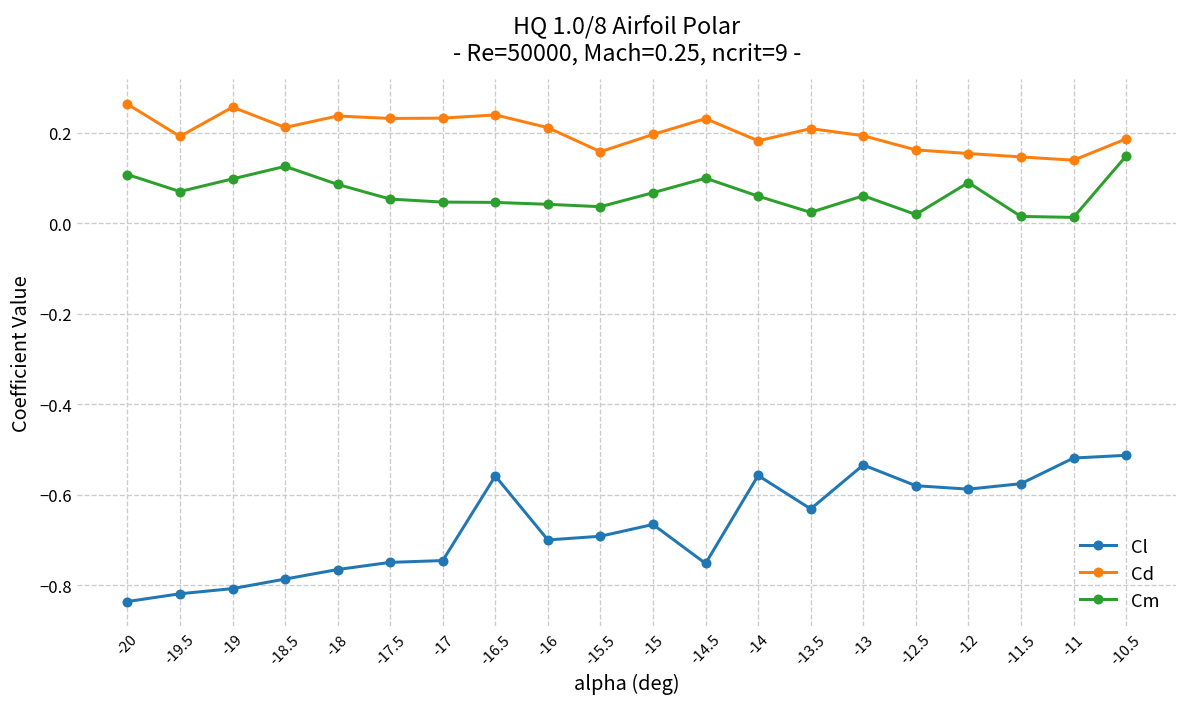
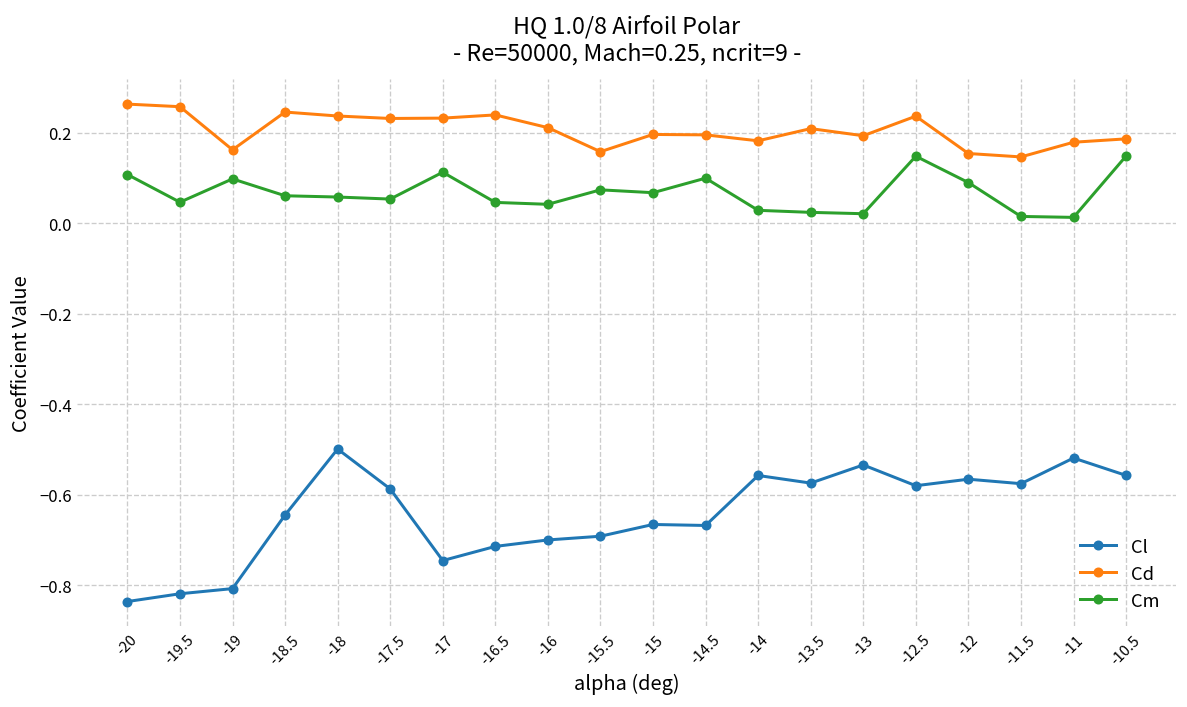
  {
    "Cl": {
      "-20": -0.84,
      "-19.5": -0.82,
      "-19": -0.81,
-     "-18.5": -0.79,
-     "-18": -0.77,
-     "-17.5": -0.75,
+     "-18.5": -0.64,
+     "-18": -0.50,
+     "-17.5": -0.59,
      "-17": -0.75,
-     "-16.5": -0.56,
+     "-16.5": -0.71,
      "-16": -0.70,
      "-15.5": -0.69,
      "-15": -0.67,
-     "-14.5": -0.75,
+     "-14.5": -0.67,
      "-14": -0.56,
-     "-13.5": -0.63,
+     "-13.5": -0.57,
      "-13": -0.53,
      "-12.5": -0.58,
-     "-12": -0.59,
+     "-12": -0.57,
      "-11.5": -0.58,
      "-11": -0.52,
-     "-10.5": -0.51
+     "-10.5": -0.56
    },
    "Cd": {
      "-20": 0.26,
-     "-19.5": 0.19,
-     "-19": 0.26,
-     "-18.5": 0.21,
+     "-19.5": 0.26,
+     "-19": 0.16,
+     "-18.5": 0.25,
      "-18": 0.24,
      "-17.5": 0.23,
      "-17": 0.23,
      "-16.5": 0.24,
      "-16": 0.21,
      "-15.5": 0.16,
      "-15": 0.20,
-     "-14.5": 0.23,
+     "-14.5": 0.20,
      "-14": 0.18,
      "-13.5": 0.21,
      "-13": 0.19,
-     "-12.5": 0.16,
+     "-12.5": 0.24,
      "-12": 0.15,
      "-11.5": 0.15,
-     "-11": 0.14,
+     "-11": 0.18,
      "-10.5": 0.19
    },
    "Cm": {
      "-20": 0.11,
-     "-19.5": 0.07,
+     "-19.5": 0.05,
      "-19": 0.10,
-     "-18.5": 0.13,
-     "-18": 0.09,
+     "-18.5": 0.06,
+     "-18": 0.06,
      "-17.5": 0.05,
-     "-17": 0.05,
+     "-17": 0.11,
      "-16.5": 0.05,
      "-16": 0.04,
-     "-15.5": 0.04,
+     "-15.5": 0.07,
      "-15": 0.07,
      "-14.5": 0.10,
-     "-14": 0.06,
+     "-14": 0.03,
      "-13.5": 0.02,
-     "-13": 0.06,
-     "-12.5": 0.02,
+     "-13": 0.02,
+     "-12.5": 0.15,
      "-12": 0.09,
      "-11.5": 0.02,
      "-11": 0.01,
      "-10.5": 0.15
    }
  }
